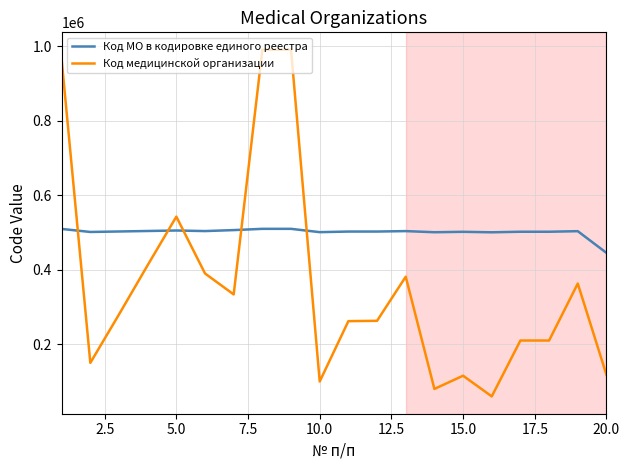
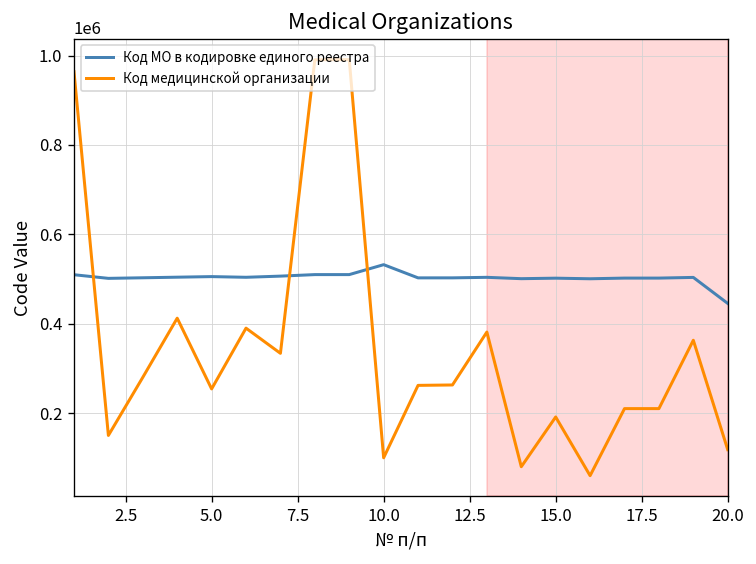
  {
    "Код МО в кодировке единого реестра": {
      "5.0": 510000,
-     "10.0": 500000,
+     "10.0": 530000,
      "15.0": 500000,
      "20.0": 450000
    },
    "Код медицинской организации": {
-     "5.0": 540000,
+     "5.0": 250000,
      "10.0": 100000,
-     "15.0": 120000,
+     "15.0": 190000,
      "20.0": 120000
    }
  }
